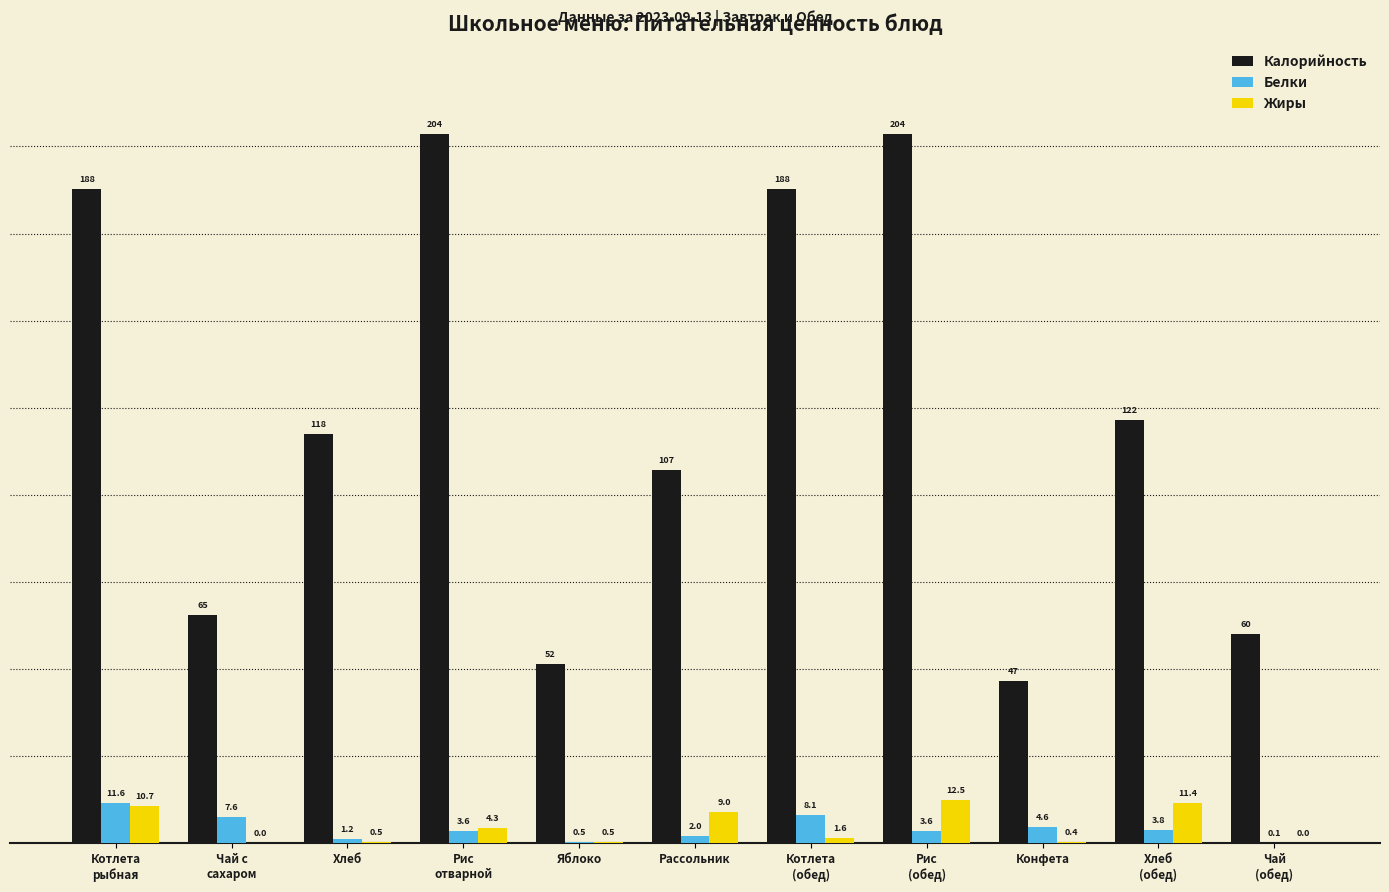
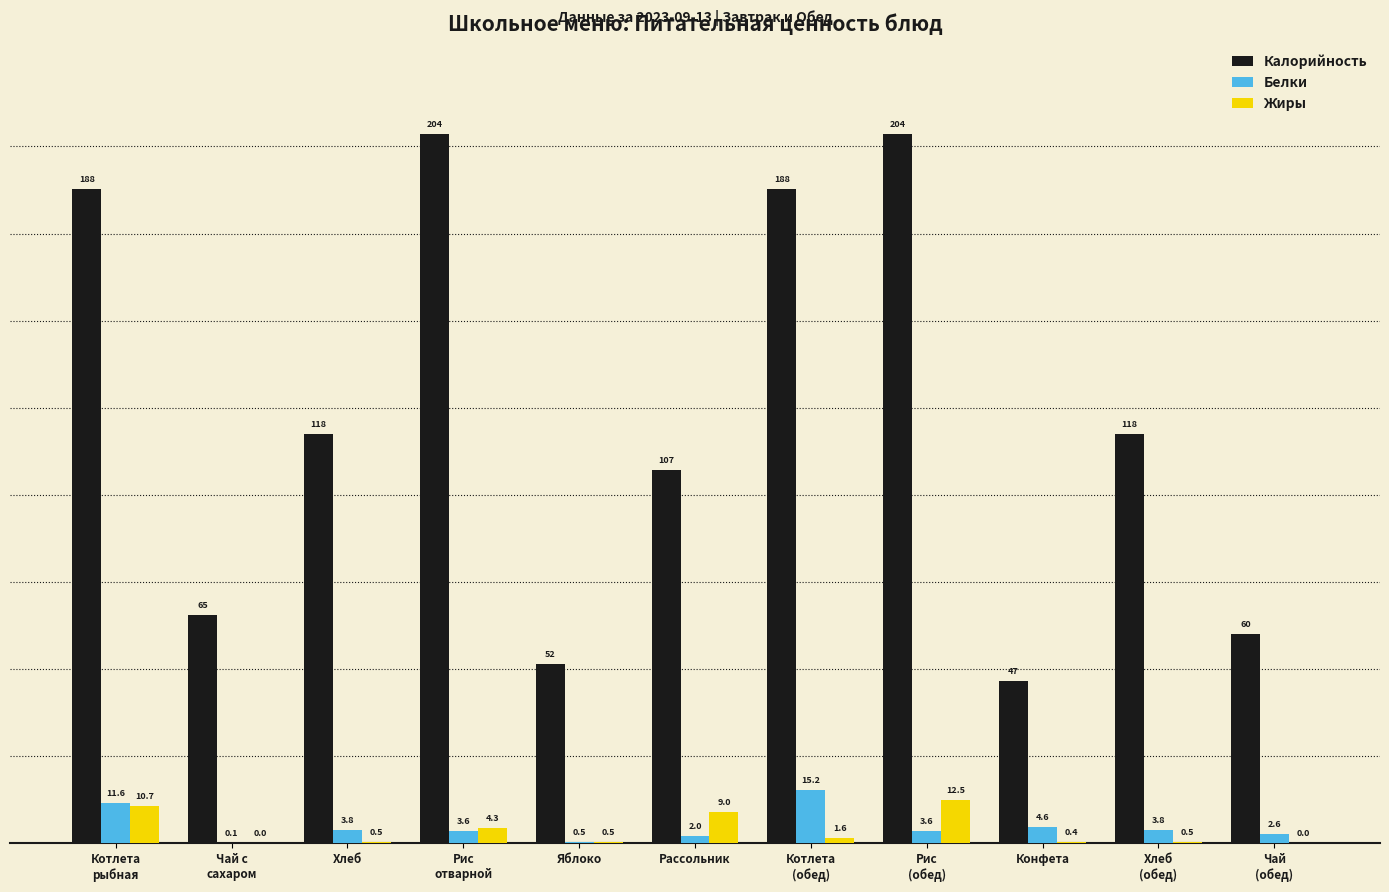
  {
    "Калорийность": {
      "Котлета рыбная": 188,
      "Чай с сахаром": 65,
      "Хлеб": 118,
      "Рис отварной": 204,
      "Яблоко": 52,
      "Рассольник": 107,
      "Котлета (обед)": 188,
      "Рис (обед)": 204,
      "Конфета": 47,
-     "Хлеб (обед)": 122,
+     "Хлеб (обед)": 118,
      "Чай (обед)": 60
    },
    "Белки": {
      "Котлета рыбная": 11.6,
-     "Чай с сахаром": 7.6,
-     "Хлеб": 1.2,
+     "Чай с сахаром": 0.1,
+     "Хлеб": 3.8,
      "Рис отварной": 3.6,
      "Яблоко": 0.5,
      "Рассольник": 2.0,
-     "Котлета (обед)": 8.1,
+     "Котлета (обед)": 15.2,
      "Рис (обед)": 3.6,
      "Конфета": 4.6,
      "Хлеб (обед)": 3.8,
-     "Чай (обед)": 0.1
+     "Чай (обед)": 2.6
    },
    "Жиры": {
      "Котлета рыбная": 10.7,
      "Чай с сахаром": 0.0,
      "Хлеб": 0.5,
      "Рис отварной": 4.3,
      "Яблоко": 0.5,
      "Рассольник": 9.0,
      "Котлета (обед)": 1.6,
      "Рис (обед)": 12.5,
      "Конфета": 0.4,
-     "Хлеб (обед)": 11.4,
+     "Хлеб (обед)": 0.5,
      "Чай (обед)": 0.0
    }
  }
